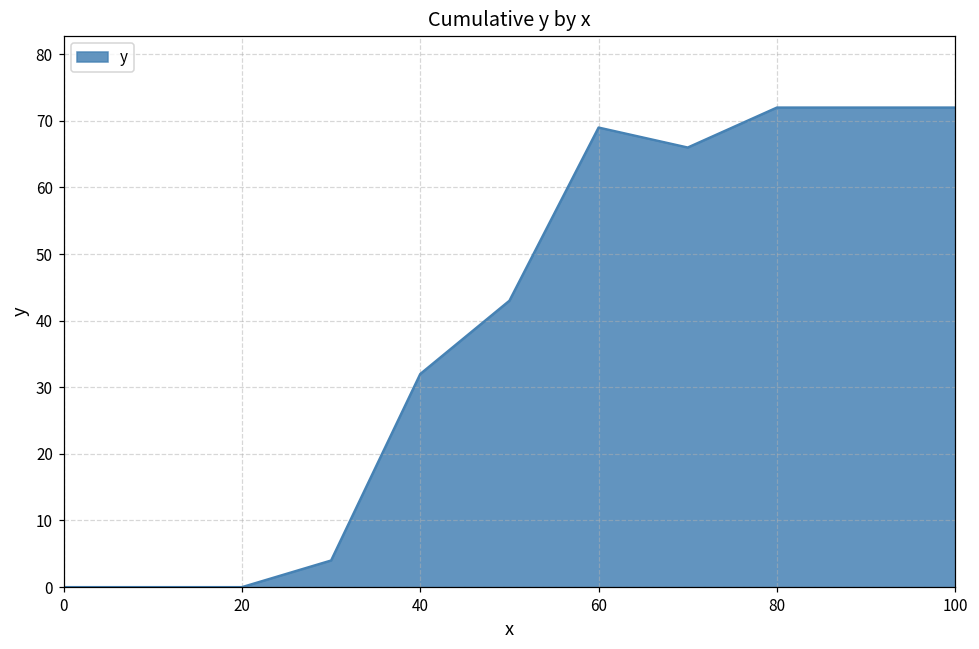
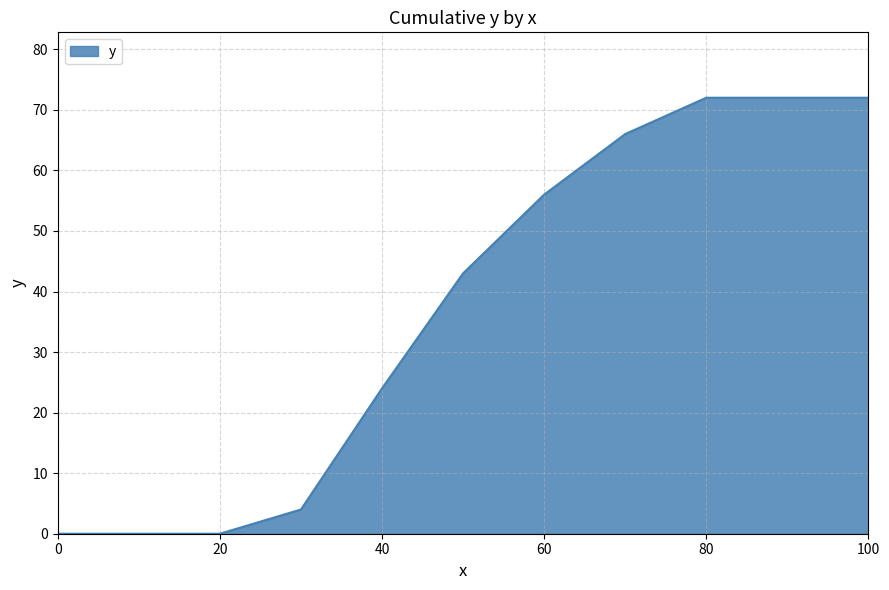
  {
    "0": 0,
    "20": 0,
-   "40": 32,
-   "60": 69,
+   "40": 24,
+   "60": 56,
    "80": 72,
    "100": 72
  }
